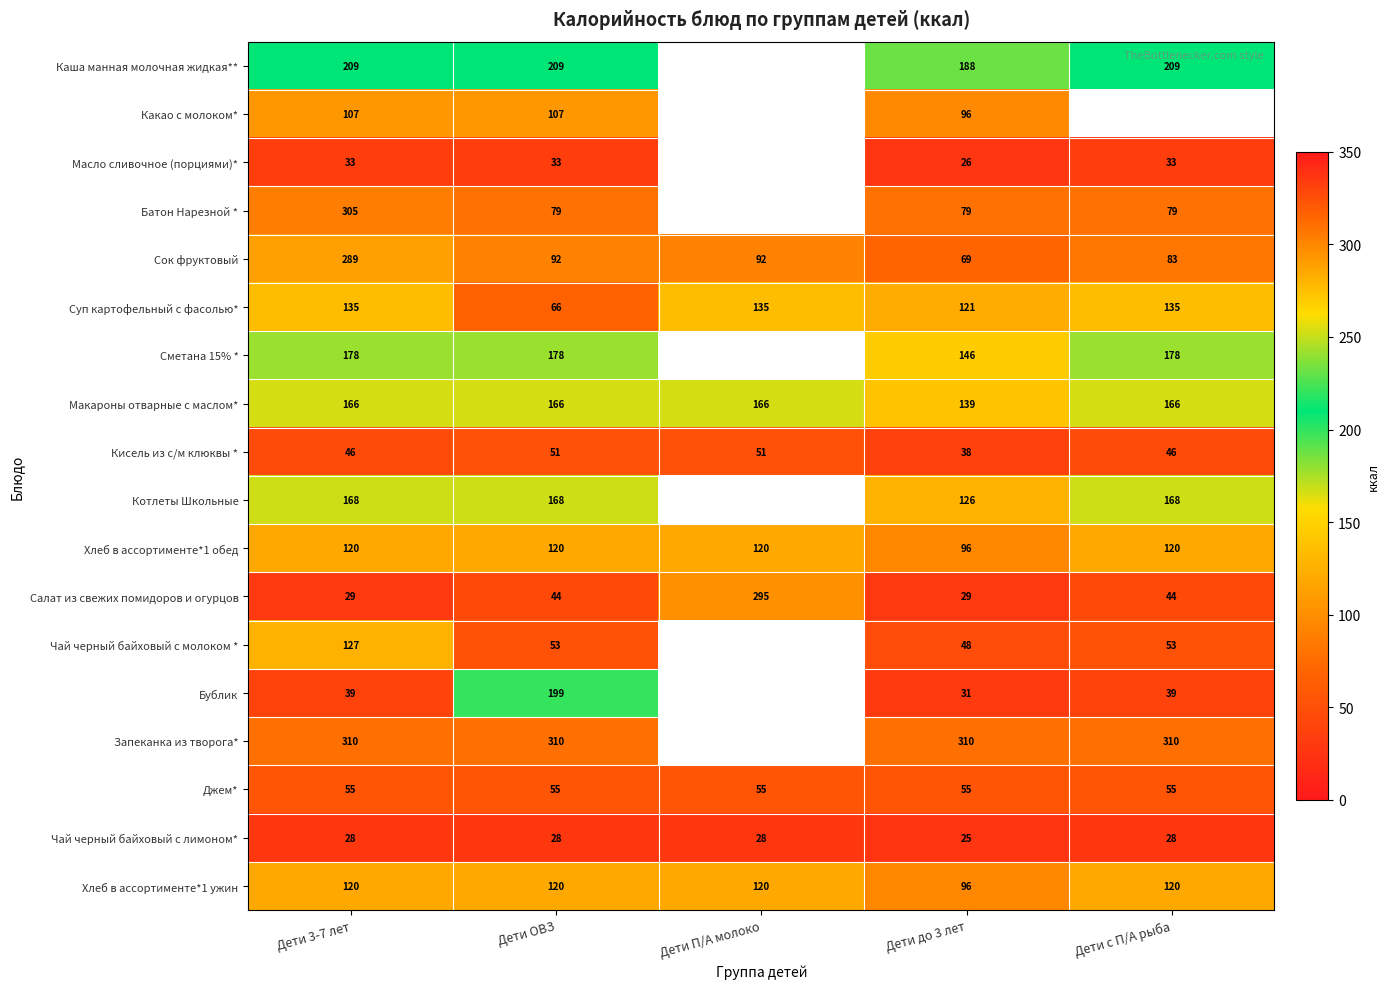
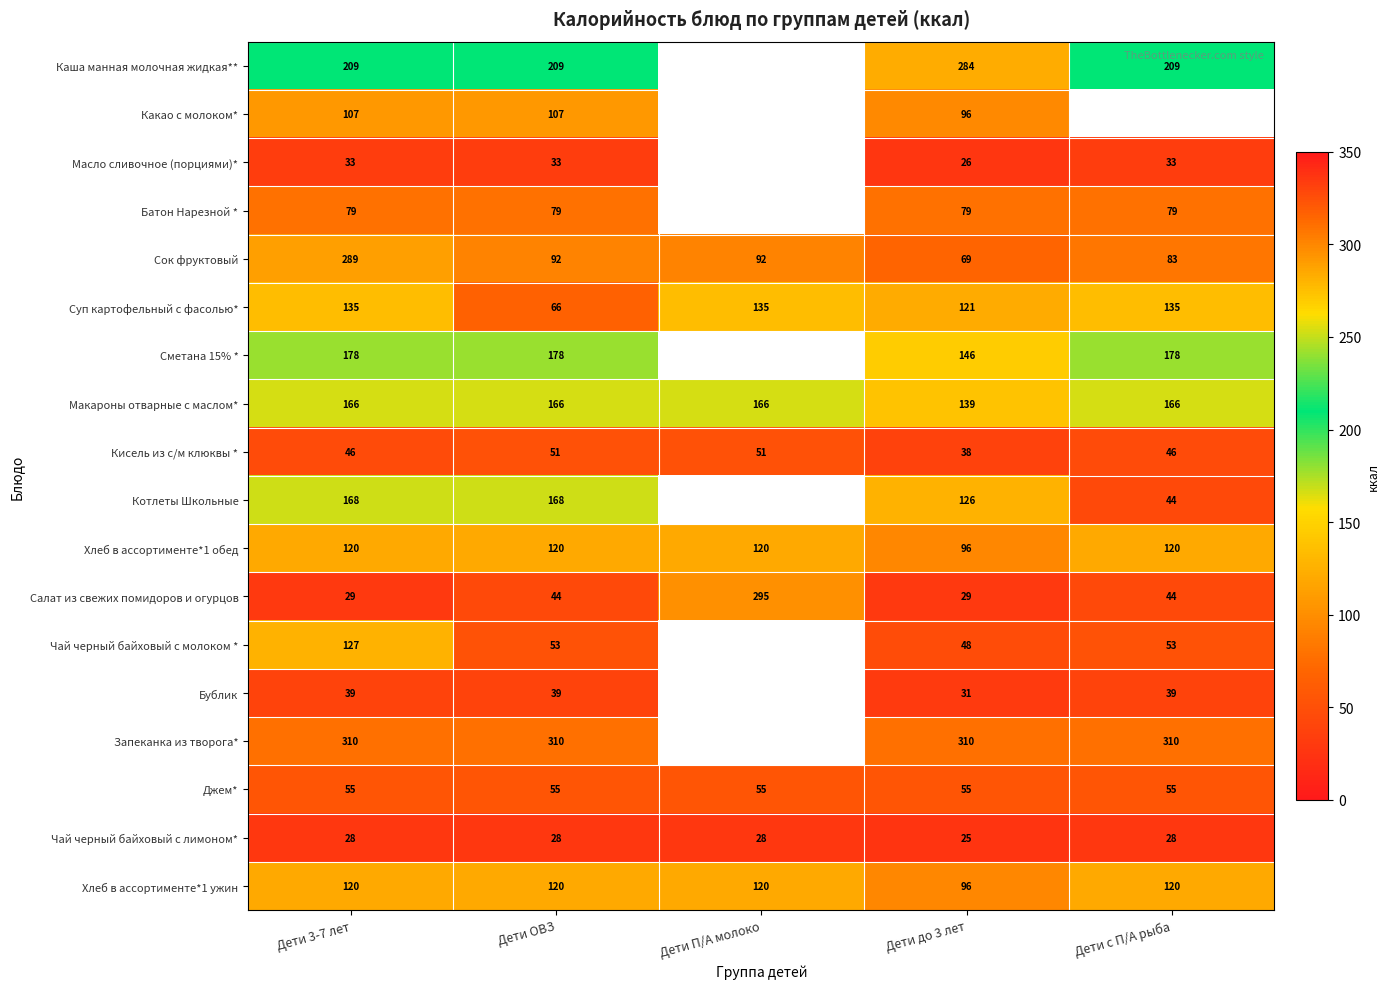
  {
    "Каша манная молочная жидкая**": {
      "Дети 3-7 лет": 209,
      "Дети ОВЗ": 209,
-     "Дети до 3 лет": 188
+     "Дети до 3 лет": 284
    },
    "Какао с молоком*": {
      "Дети 3-7 лет": 107,
      "Дети ОВЗ": 107,
      "Дети до 3 лет": 96
    },
    "Масло сливочное (порциями)*": {
      "Дети 3-7 лет": 33,
      "Дети ОВЗ": 33,
      "Дети до 3 лет": 26,
      "Дети с П/А рыба": 33
    },
    "Батон Нарезной *": {
-     "Дети 3-7 лет": 305,
+     "Дети 3-7 лет": 79,
      "Дети ОВЗ": 79,
      "Дети до 3 лет": 79,
      "Дети с П/А рыба": 79
    },
    "Сок фруктовый": {
      "Дети 3-7 лет": 289,
      "Дети ОВЗ": 92,
      "Дети П/А молоко": 92,
      "Дети до 3 лет": 69,
      "Дети с П/А рыба": 83
    },
    "Суп картофельный с фасолью*": {
      "Дети 3-7 лет": 135,
      "Дети ОВЗ": 66,
      "Дети П/А молоко": 135,
      "Дети до 3 лет": 121,
      "Дети с П/А рыба": 135
    },
    "Сметана 15% *": {
      "Дети 3-7 лет": 178,
      "Дети ОВЗ": 178,
      "Дети до 3 лет": 146,
      "Дети с П/А рыба": 178
    },
    "Макароны отварные с маслом*": {
      "Дети 3-7 лет": 166,
      "Дети ОВЗ": 166,
      "Дети П/А молоко": 166,
      "Дети до 3 лет": 139,
      "Дети с П/А рыба": 166
    },
    "Кисель из c/м клюквы *": {
      "Дети 3-7 лет": 46,
      "Дети ОВЗ": 51,
      "Дети П/А молоко": 51,
      "Дети до 3 лет": 38,
      "Дети с П/А рыба": 46
    },
    "Котлеты Школьные": {
      "Дети 3-7 лет": 168,
      "Дети ОВЗ": 168,
      "Дети до 3 лет": 126,
-     "Дети с П/А рыба": 168
+     "Дети с П/А рыба": 44
    },
    "Хлеб в ассортименте*1 обед": {
      "Дети 3-7 лет": 120,
      "Дети ОВЗ": 120,
      "Дети П/А молоко": 120,
      "Дети до 3 лет": 96,
      "Дети с П/А рыба": 120
    },
    "Салат из свежих помидоров и огурцов": {
      "Дети 3-7 лет": 29,
      "Дети ОВЗ": 44,
      "Дети П/А молоко": 295,
      "Дети до 3 лет": 29,
      "Дети с П/А рыба": 44
    },
    "Чай черный байховый с молоком *": {
      "Дети 3-7 лет": 127,
      "Дети ОВЗ": 53,
      "Дети до 3 лет": 48,
      "Дети с П/А рыба": 53
    },
    "Бублик": {
      "Дети 3-7 лет": 39,
-     "Дети ОВЗ": 199,
+     "Дети ОВЗ": 39,
      "Дети до 3 лет": 31,
      "Дети с П/А рыба": 39
    },
    "Запеканка из творога*": {
      "Дети 3-7 лет": 310,
      "Дети ОВЗ": 310,
      "Дети до 3 лет": 310,
      "Дети с П/А рыба": 310
    },
    "Джем*": {
      "Дети 3-7 лет": 55,
      "Дети ОВЗ": 55,
      "Дети П/А молоко": 55,
      "Дети до 3 лет": 55,
      "Дети с П/А рыба": 55
    },
    "Чай черный байховый с лимоном*": {
      "Дети 3-7 лет": 28,
      "Дети ОВЗ": 28,
      "Дети П/А молоко": 28,
      "Дети до 3 лет": 25,
      "Дети с П/А рыба": 28
    },
    "Хлеб в ассортименте*1 ужин": {
      "Дети 3-7 лет": 120,
      "Дети ОВЗ": 120,
      "Дети П/А молоко": 120,
      "Дети до 3 лет": 96,
      "Дети с П/А рыба": 120
    }
  }
